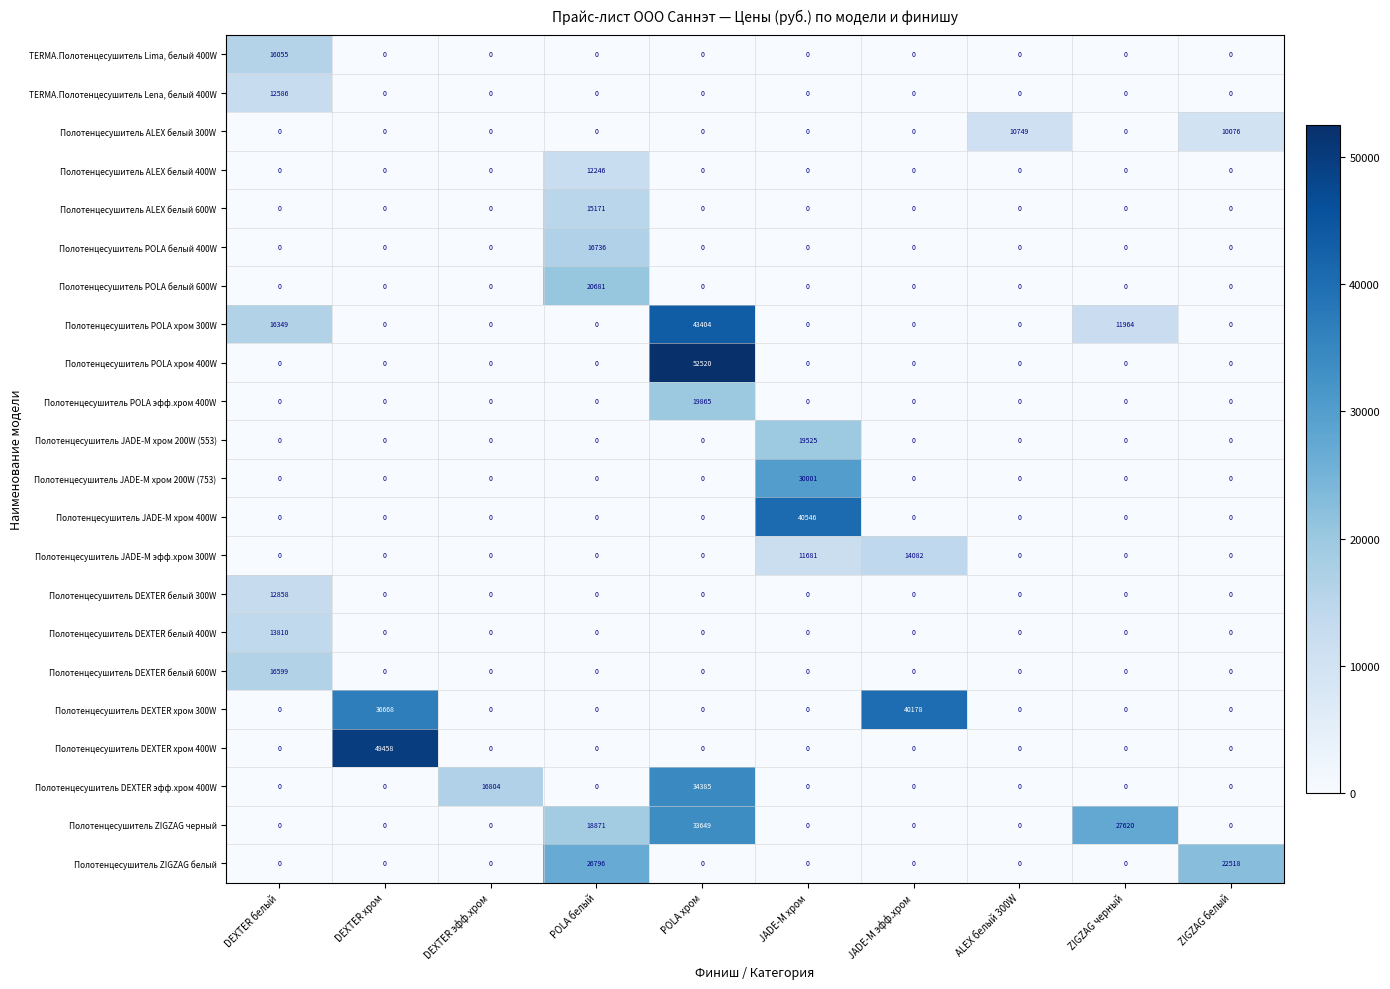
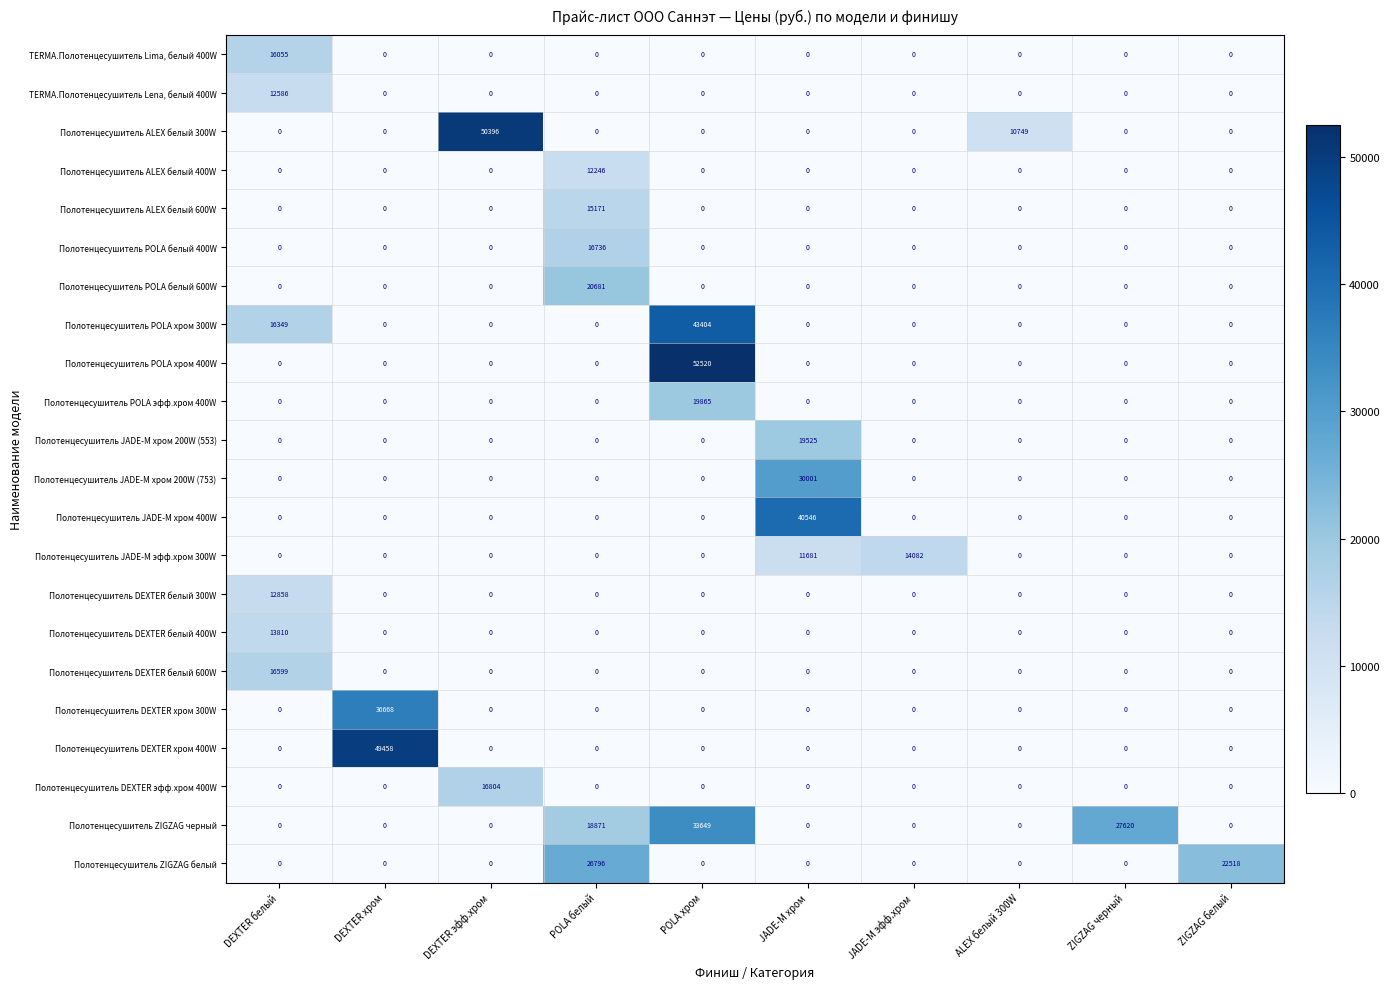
  {
    "Полотенцесушитель ALEX белый 300W": {
      "DEXTER белый": 0,
      "DEXTER хром": 0,
-     "DEXTER эфф.хром": 0,
+     "DEXTER эфф.хром": 50396,
      "POLA белый": 0,
      "POLA хром": 0,
      "JADE-M хром": 0,
      "JADE-M эфф.хром": 0,
      "ALEX белый 300W": 10749,
      "ZIGZAG черный": 0,
-     "ZIGZAG белый": 10076
+     "ZIGZAG белый": 0
    },
    "Полотенцесушитель POLA хром 300W": {
      "DEXTER белый": 16349,
      "DEXTER хром": 0,
      "DEXTER эфф.хром": 0,
      "POLA белый": 0,
      "POLA хром": 43404,
      "JADE-M хром": 0,
      "JADE-M эфф.хром": 0,
      "ALEX белый 300W": 0,
-     "ZIGZAG черный": 11964,
+     "ZIGZAG черный": 0,
      "ZIGZAG белый": 0
    },
    "Полотенцесушитель DEXTER хром 300W": {
      "DEXTER белый": 0,
      "DEXTER хром": 36668,
      "DEXTER эфф.хром": 0,
      "POLA белый": 0,
      "POLA хром": 0,
      "JADE-M хром": 0,
-     "JADE-M эфф.хром": 40178,
+     "JADE-M эфф.хром": 0,
      "ALEX белый 300W": 0,
      "ZIGZAG черный": 0,
      "ZIGZAG белый": 0
    },
    "Полотенцесушитель DEXTER эфф.хром 400W": {
      "DEXTER белый": 0,
      "DEXTER хром": 0,
      "DEXTER эфф.хром": 16804,
      "POLA белый": 0,
-     "POLA хром": 34385,
+     "POLA хром": 0,
      "JADE-M хром": 0,
      "JADE-M эфф.хром": 0,
      "ALEX белый 300W": 0,
      "ZIGZAG черный": 0,
      "ZIGZAG белый": 0
    }
  }
